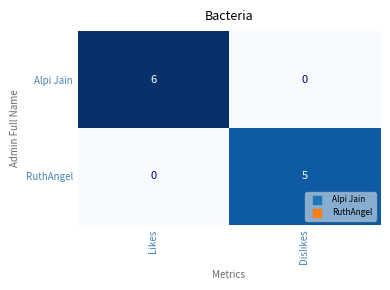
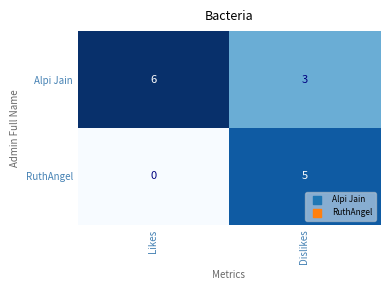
  {
    "Alpi Jain": {
      "Likes": 6,
-     "Dislikes": 0
+     "Dislikes": 3
    },
    "RuthAngel": {
      "Likes": 0,
      "Dislikes": 5
    }
  }
